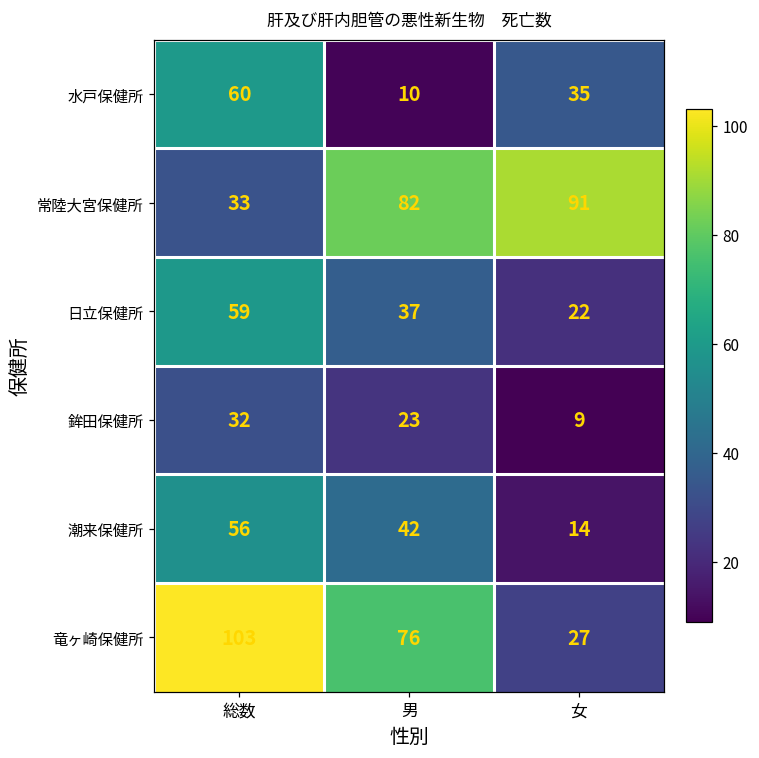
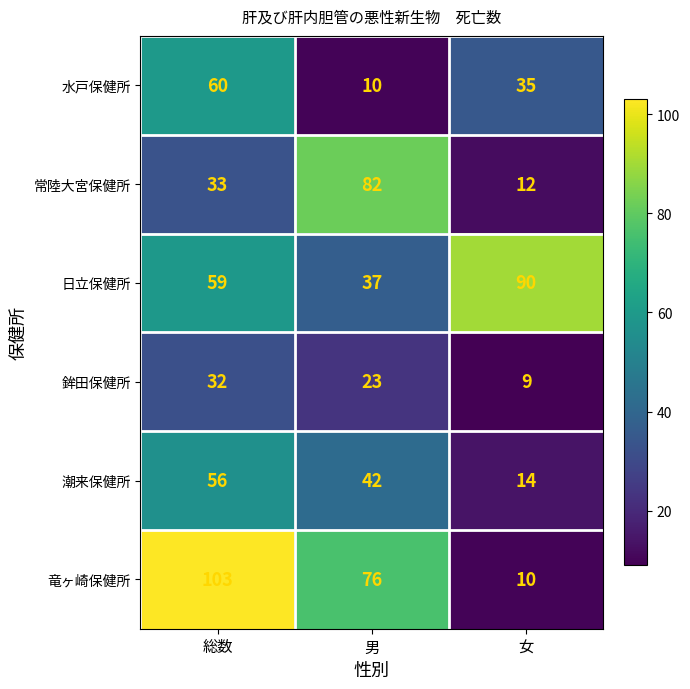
  {
    "水戸保健所": {
      "総数": 60,
      "男": 10,
      "女": 35
    },
    "常陸大宮保健所": {
      "総数": 33,
      "男": 82,
-     "女": 91
+     "女": 12
    },
    "日立保健所": {
      "総数": 59,
      "男": 37,
-     "女": 22
+     "女": 90
    },
    "鉾田保健所": {
      "総数": 32,
      "男": 23,
      "女": 9
    },
    "潮来保健所": {
      "総数": 56,
      "男": 42,
      "女": 14
    },
    "竜ヶ崎保健所": {
      "男": 76,
-     "女": 27
+     "女": 10
    }
  }
